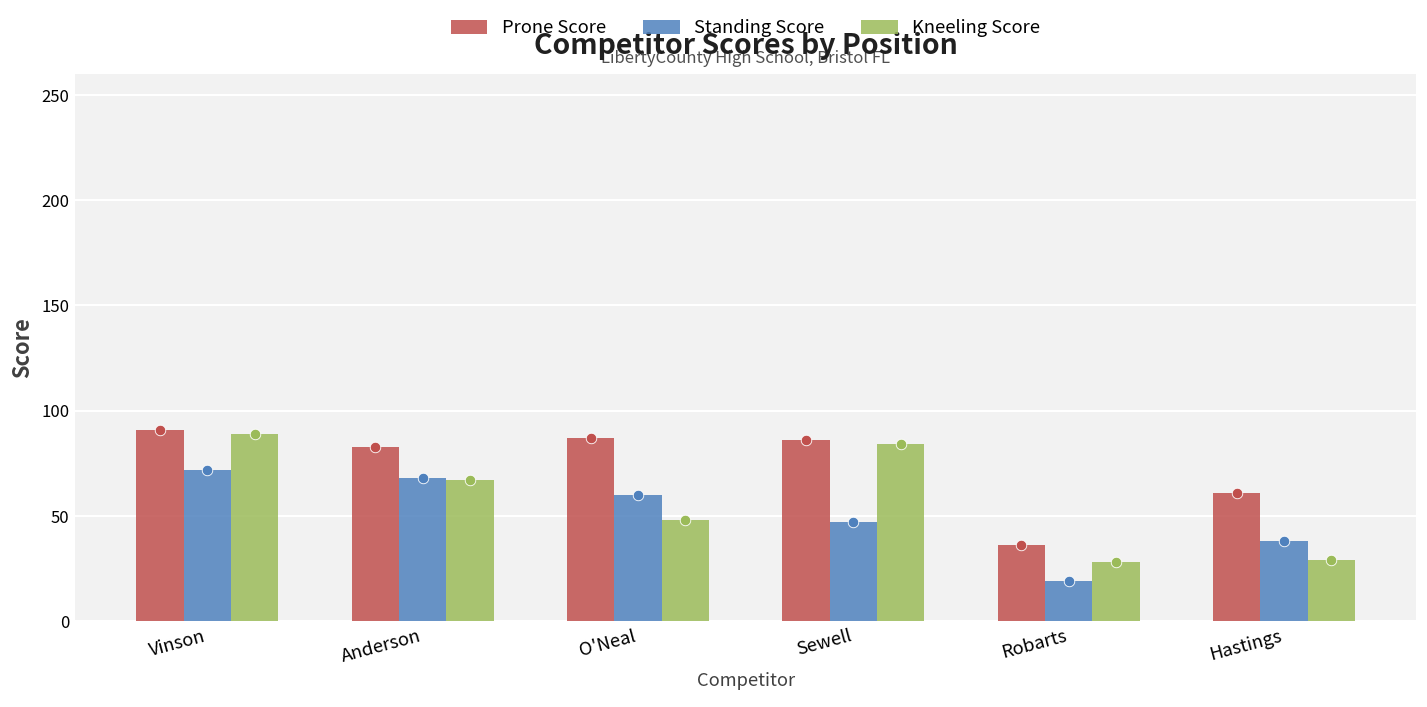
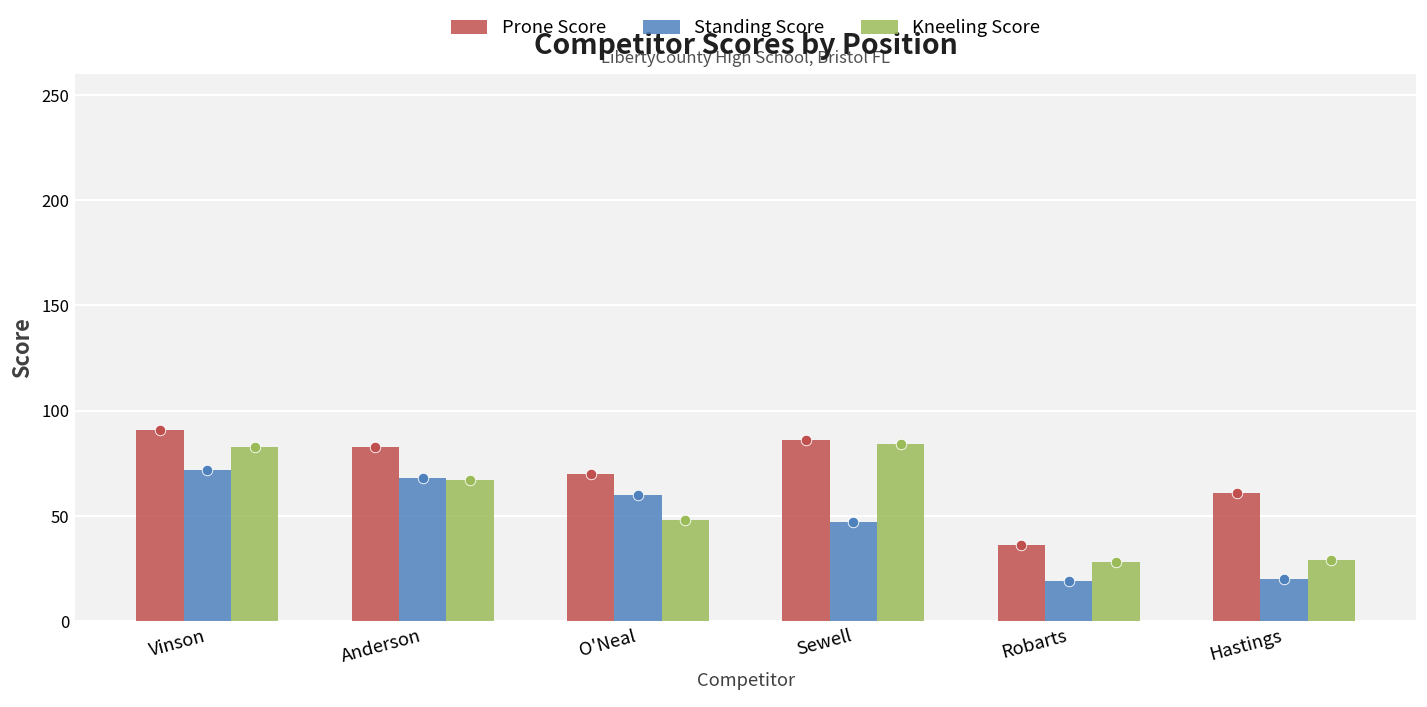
  {
    "Prone Score": {
      "Vinson": 91,
      "Anderson": 83,
-     "O'Neal": 87,
+     "O'Neal": 70,
      "Sewell": 86,
      "Robarts": 36,
      "Hastings": 61
    },
    "Standing Score": {
      "Vinson": 72,
      "Anderson": 68,
      "O'Neal": 60,
      "Sewell": 47,
      "Robarts": 19,
-     "Hastings": 38
+     "Hastings": 20
    },
    "Kneeling Score": {
-     "Vinson": 89,
+     "Vinson": 83,
      "Anderson": 67,
      "O'Neal": 48,
      "Sewell": 84,
      "Robarts": 28,
      "Hastings": 29
    }
  }
